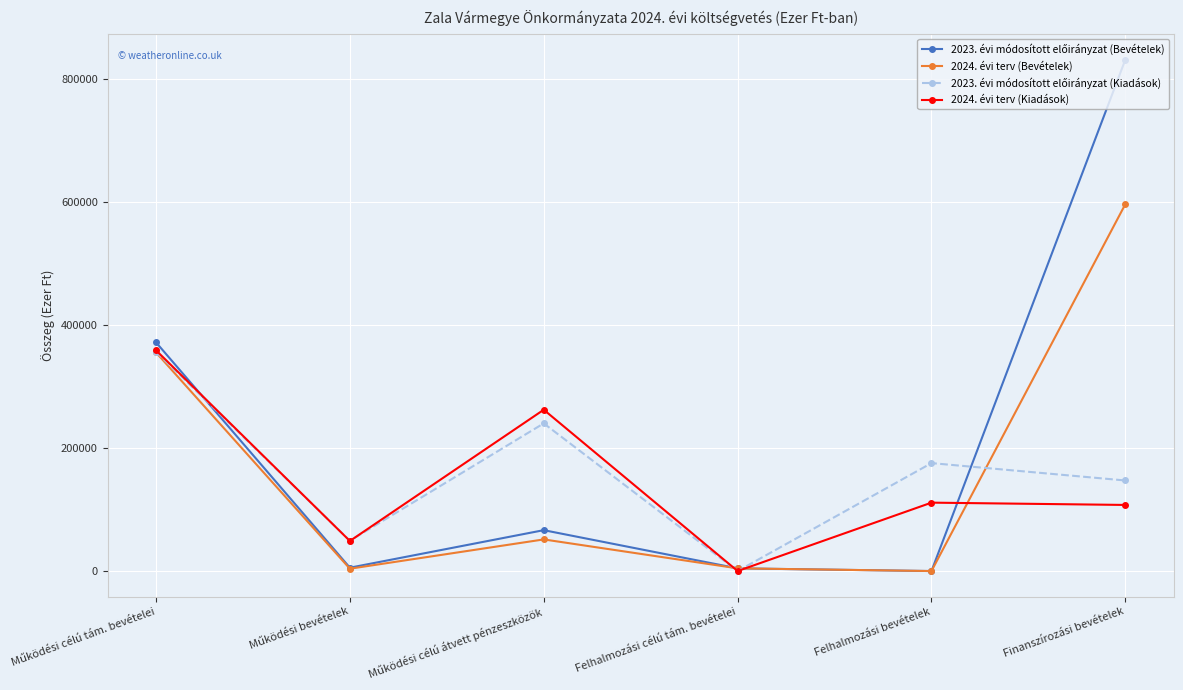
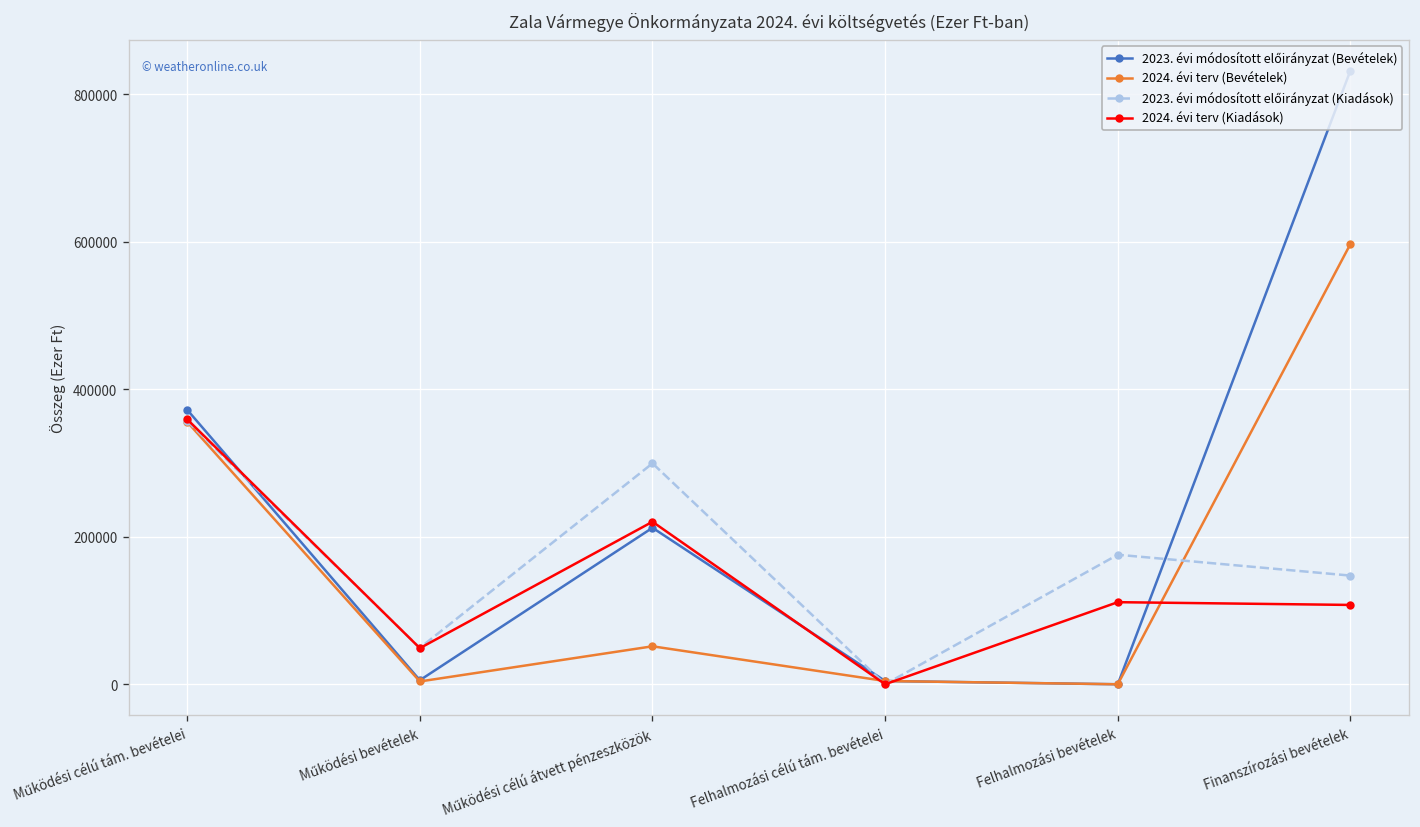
  {
    "2023. évi módosított előirányzat (Bevételek)": {
      "Működési célú tám. bevételei": 370000,
-     "Működési célú átvett pénzeszközök": 70000
+     "Működési célú átvett pénzeszközök": 210000
    },
    "2024. évi terv (Bevételek)": {
      "Működési célú átvett pénzeszközök": 50000,
      "Finanszírozási bevételek": 600000
    },
    "2023. évi módosított előirányzat (Kiadások)": {
-     "Működési célú átvett pénzeszközök": 240000,
+     "Működési célú átvett pénzeszközök": 300000,
      "Felhalmozási bevételek": 180000,
      "Finanszírozási bevételek": 150000
    },
    "2024. évi terv (Kiadások)": {
-     "Működési célú átvett pénzeszközök": 260000,
+     "Működési célú átvett pénzeszközök": 220000,
      "Felhalmozási bevételek": 110000,
      "Finanszírozási bevételek": 110000
    }
  }
